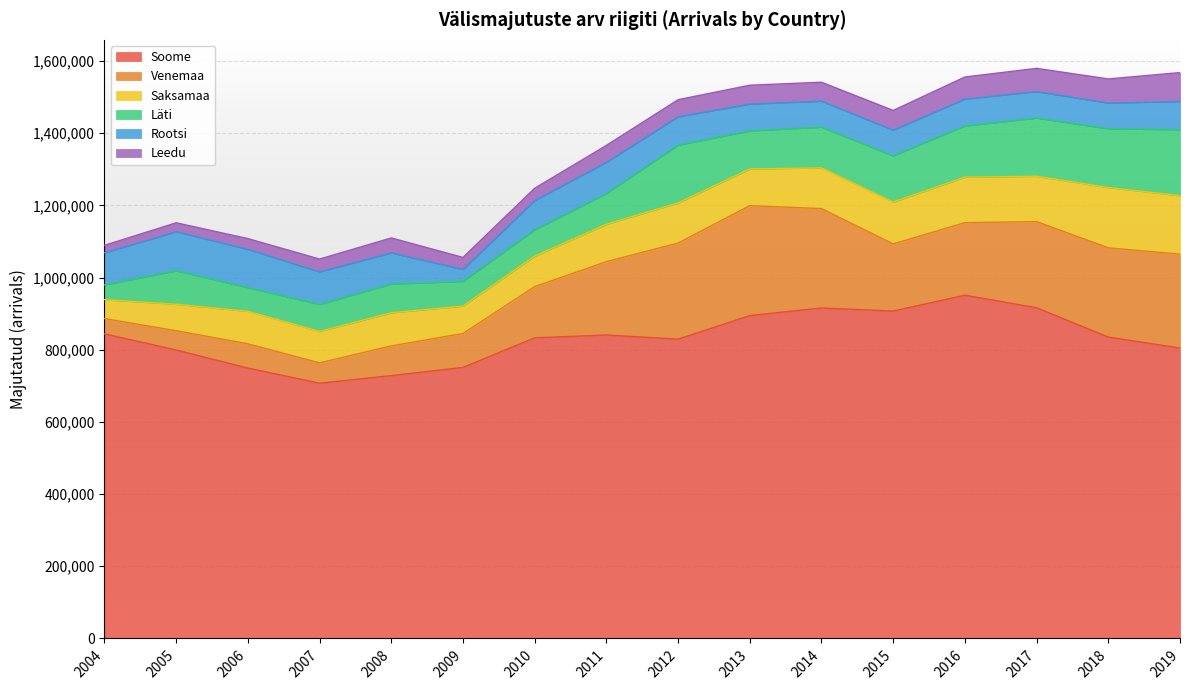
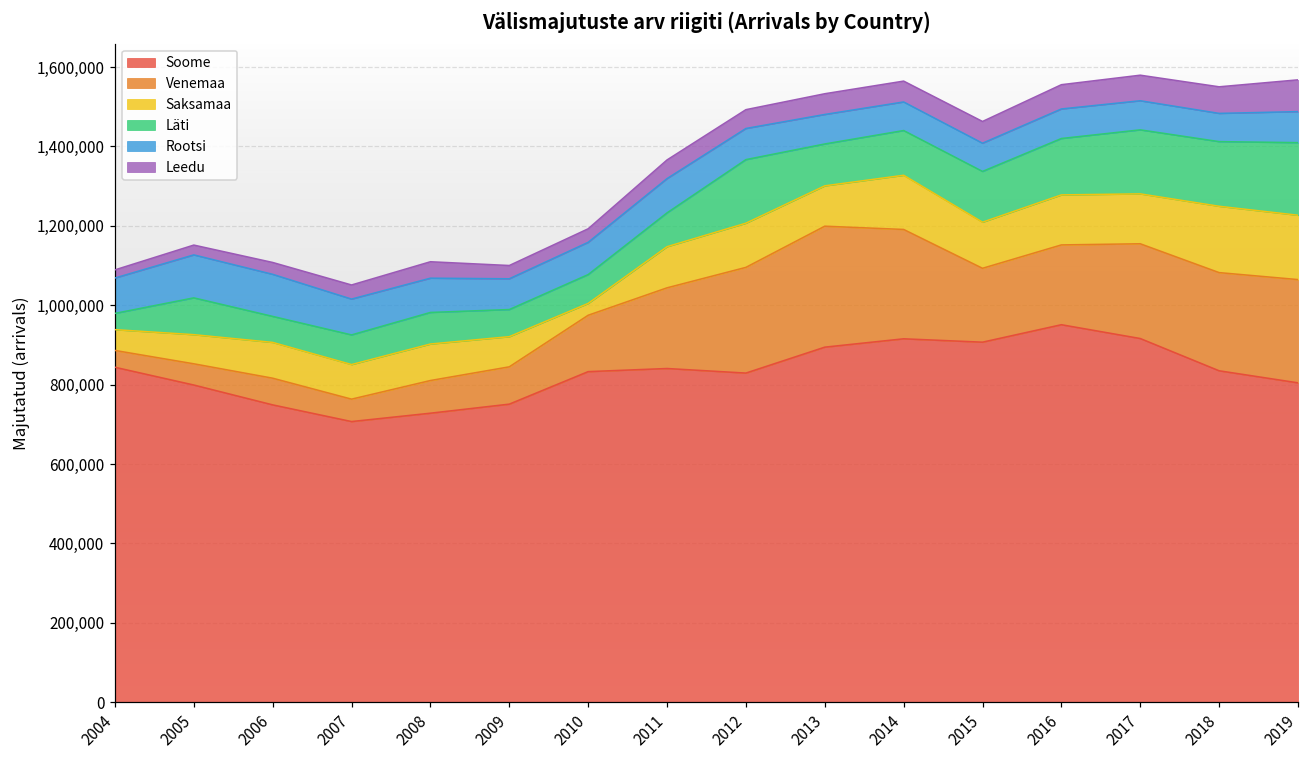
  {
    "Saksamaa": {
      "2004": "50,000",
      "2005": "70,000",
      "2006": "90,000",
      "2007": "90,000",
      "2008": "90,000",
      "2009": "80,000",
-     "2010": "80,000",
+     "2010": "30,000",
      "2011": "100,000",
      "2012": "110,000",
      "2013": "100,000",
-     "2014": "110,000",
+     "2014": "140,000",
      "2015": "120,000",
      "2016": "130,000",
      "2017": "130,000",
      "2018": "170,000",
      "2019": "160,000"
    },
    "Läti": {
      "2004": "40,000",
      "2005": "90,000",
      "2006": "70,000",
      "2007": "70,000",
      "2008": "80,000",
      "2009": "70,000",
      "2010": "70,000",
      "2011": "90,000",
      "2012": "160,000",
      "2013": "110,000",
      "2014": "110,000",
      "2015": "130,000",
      "2016": "140,000",
      "2017": "160,000",
      "2018": "160,000",
      "2019": "180,000"
    },
    "Rootsi": {
      "2004": "90,000",
      "2005": "110,000",
      "2006": "110,000",
      "2007": "90,000",
      "2008": "90,000",
-     "2009": "30,000",
+     "2009": "80,000",
      "2010": "80,000",
      "2011": "90,000",
      "2012": "80,000",
      "2013": "70,000",
      "2014": "70,000",
      "2015": "70,000",
      "2016": "70,000",
      "2017": "70,000",
      "2018": "70,000",
      "2019": "80,000"
    },
    "Leedu": {
      "2004": "20,000",
      "2005": "20,000",
      "2006": "30,000",
      "2007": "40,000",
      "2008": "40,000",
      "2009": "30,000",
      "2010": "30,000",
      "2011": "50,000",
      "2012": "50,000",
      "2013": "50,000",
      "2014": "50,000",
      "2015": "50,000",
      "2016": "60,000",
      "2017": "60,000",
      "2018": "70,000",
      "2019": "80,000"
    }
  }
